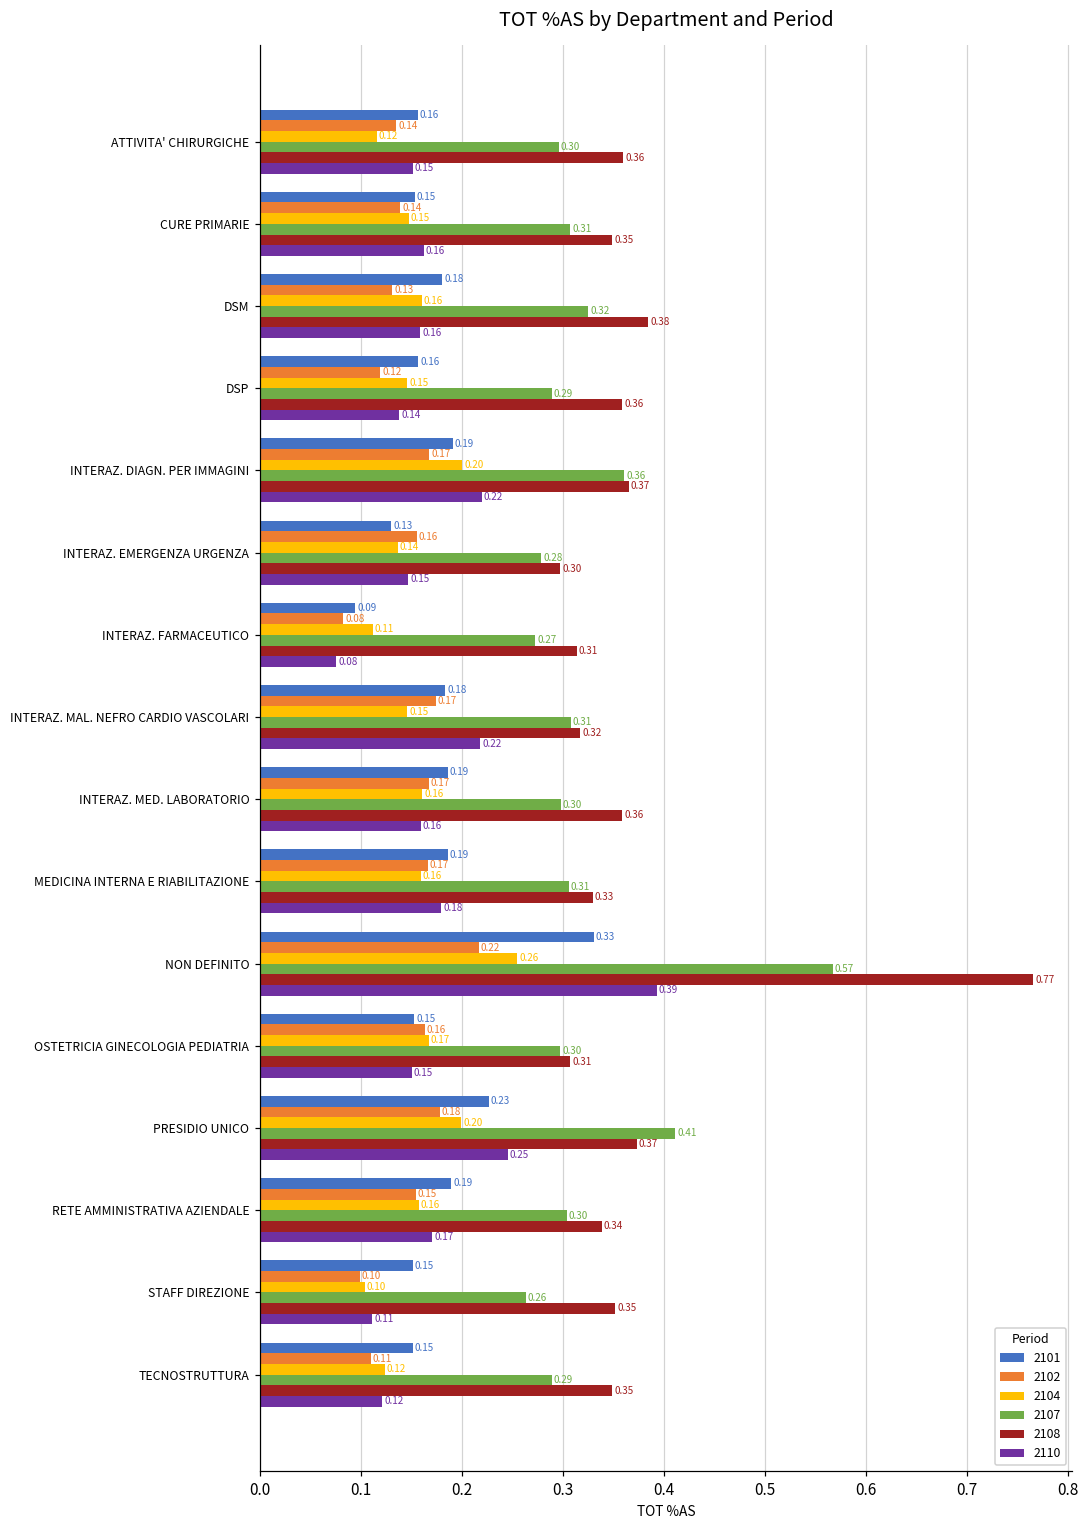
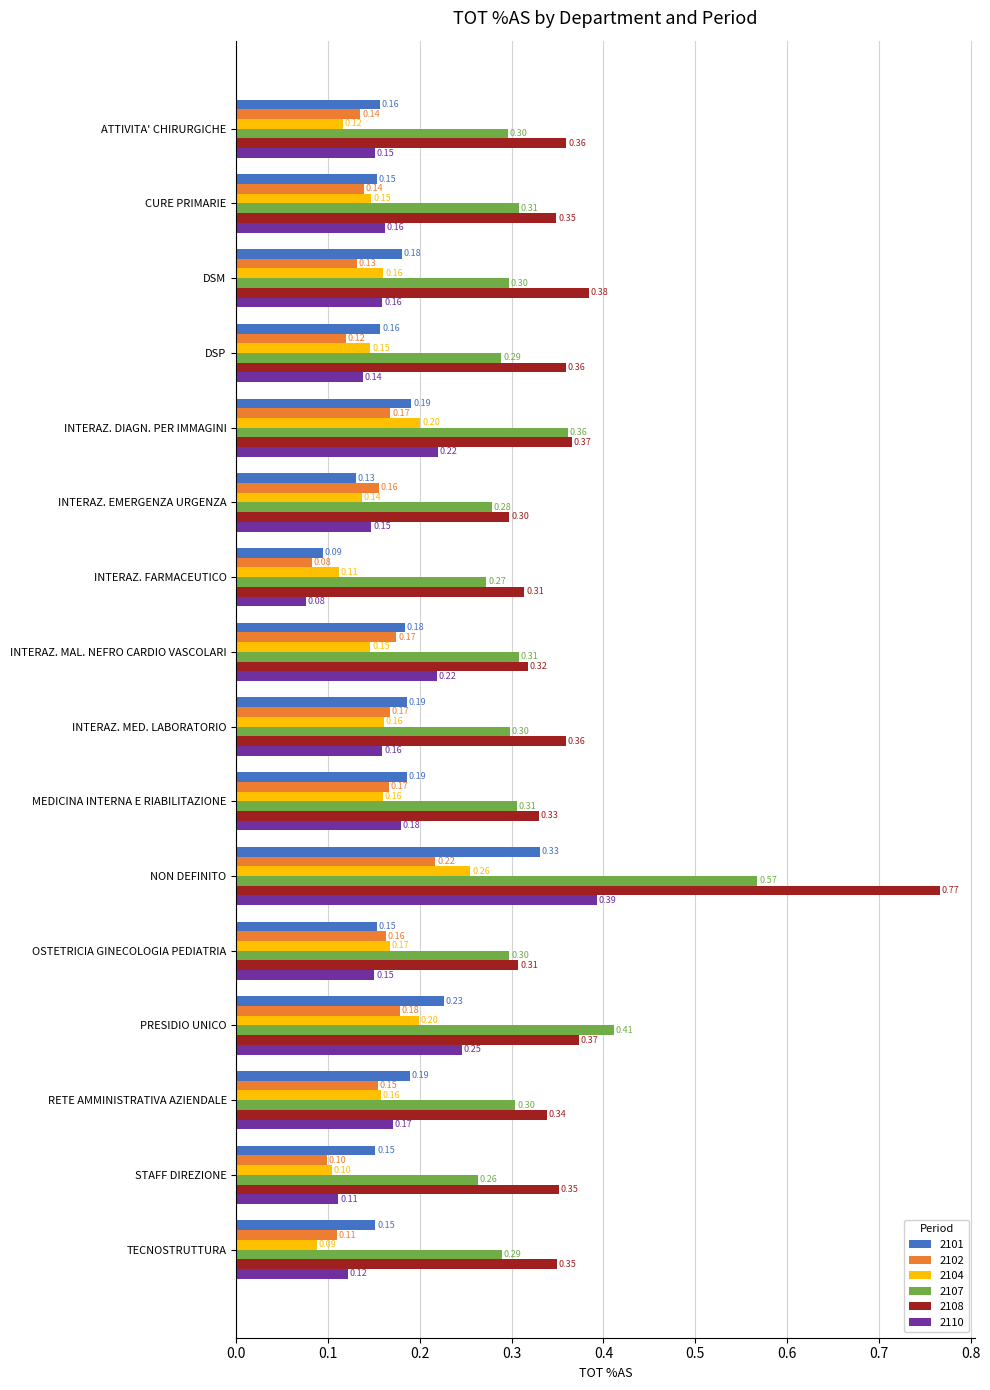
  {
    "2101": {
      "ATTIVITA' CHIRURGICHE": 0.16,
      "CURE PRIMARIE": 0.15,
      "DSM": 0.18,
      "DSP": 0.16,
      "INTERAZ. DIAGN. PER IMMAGINI": 0.19,
      "INTERAZ. EMERGENZA URGENZA": 0.13,
      "INTERAZ. FARMACEUTICO": 0.09,
      "INTERAZ. MAL. NEFRO CARDIO VASCOLARI": 0.18,
      "INTERAZ. MED. LABORATORIO": 0.19,
      "MEDICINA INTERNA E RIABILITAZIONE": 0.19,
      "NON DEFINITO": 0.33,
      "OSTETRICIA GINECOLOGIA PEDIATRIA": 0.15,
      "PRESIDIO UNICO": 0.23,
      "RETE AMMINISTRATIVA AZIENDALE": 0.19,
      "STAFF DIREZIONE": 0.15,
      "TECNOSTRUTTURA": 0.15
    },
    "2102": {
      "ATTIVITA' CHIRURGICHE": 0.14,
      "CURE PRIMARIE": 0.14,
      "DSM": 0.13,
      "DSP": 0.12,
      "INTERAZ. DIAGN. PER IMMAGINI": 0.17,
      "INTERAZ. EMERGENZA URGENZA": 0.16,
      "INTERAZ. FARMACEUTICO": 0.08,
      "INTERAZ. MAL. NEFRO CARDIO VASCOLARI": 0.17,
      "INTERAZ. MED. LABORATORIO": 0.17,
      "MEDICINA INTERNA E RIABILITAZIONE": 0.17,
      "NON DEFINITO": 0.22,
      "OSTETRICIA GINECOLOGIA PEDIATRIA": 0.16,
      "PRESIDIO UNICO": 0.18,
      "RETE AMMINISTRATIVA AZIENDALE": 0.15,
      "STAFF DIREZIONE": 0.10,
      "TECNOSTRUTTURA": 0.11
    },
    "2104": {
      "ATTIVITA' CHIRURGICHE": 0.12,
      "CURE PRIMARIE": 0.15,
      "DSM": 0.16,
      "DSP": 0.15,
      "INTERAZ. DIAGN. PER IMMAGINI": 0.20,
      "INTERAZ. EMERGENZA URGENZA": 0.14,
      "INTERAZ. FARMACEUTICO": 0.11,
      "INTERAZ. MAL. NEFRO CARDIO VASCOLARI": 0.15,
      "INTERAZ. MED. LABORATORIO": 0.16,
      "MEDICINA INTERNA E RIABILITAZIONE": 0.16,
      "NON DEFINITO": 0.26,
      "OSTETRICIA GINECOLOGIA PEDIATRIA": 0.17,
      "PRESIDIO UNICO": 0.20,
      "RETE AMMINISTRATIVA AZIENDALE": 0.16,
      "STAFF DIREZIONE": 0.10,
-     "TECNOSTRUTTURA": 0.12
+     "TECNOSTRUTTURA": 0.09
    },
    "2107": {
      "ATTIVITA' CHIRURGICHE": 0.30,
      "CURE PRIMARIE": 0.31,
-     "DSM": 0.32,
+     "DSM": 0.30,
      "DSP": 0.29,
      "INTERAZ. DIAGN. PER IMMAGINI": 0.36,
      "INTERAZ. EMERGENZA URGENZA": 0.28,
      "INTERAZ. FARMACEUTICO": 0.27,
      "INTERAZ. MAL. NEFRO CARDIO VASCOLARI": 0.31,
      "INTERAZ. MED. LABORATORIO": 0.30,
      "MEDICINA INTERNA E RIABILITAZIONE": 0.31,
      "NON DEFINITO": 0.57,
      "OSTETRICIA GINECOLOGIA PEDIATRIA": 0.30,
      "PRESIDIO UNICO": 0.41,
      "RETE AMMINISTRATIVA AZIENDALE": 0.30,
      "STAFF DIREZIONE": 0.26,
      "TECNOSTRUTTURA": 0.29
    },
    "2108": {
      "ATTIVITA' CHIRURGICHE": 0.36,
      "CURE PRIMARIE": 0.35,
      "DSM": 0.38,
      "DSP": 0.36,
      "INTERAZ. DIAGN. PER IMMAGINI": 0.37,
      "INTERAZ. EMERGENZA URGENZA": 0.30,
      "INTERAZ. FARMACEUTICO": 0.31,
      "INTERAZ. MAL. NEFRO CARDIO VASCOLARI": 0.32,
      "INTERAZ. MED. LABORATORIO": 0.36,
      "MEDICINA INTERNA E RIABILITAZIONE": 0.33,
      "NON DEFINITO": 0.77,
      "OSTETRICIA GINECOLOGIA PEDIATRIA": 0.31,
      "PRESIDIO UNICO": 0.37,
      "RETE AMMINISTRATIVA AZIENDALE": 0.34,
      "STAFF DIREZIONE": 0.35,
      "TECNOSTRUTTURA": 0.35
    },
    "2110": {
      "ATTIVITA' CHIRURGICHE": 0.15,
      "CURE PRIMARIE": 0.16,
      "DSM": 0.16,
      "DSP": 0.14,
      "INTERAZ. DIAGN. PER IMMAGINI": 0.22,
      "INTERAZ. EMERGENZA URGENZA": 0.15,
      "INTERAZ. FARMACEUTICO": 0.08,
      "INTERAZ. MAL. NEFRO CARDIO VASCOLARI": 0.22,
      "INTERAZ. MED. LABORATORIO": 0.16,
      "MEDICINA INTERNA E RIABILITAZIONE": 0.18,
      "NON DEFINITO": 0.39,
      "OSTETRICIA GINECOLOGIA PEDIATRIA": 0.15,
      "PRESIDIO UNICO": 0.25,
      "RETE AMMINISTRATIVA AZIENDALE": 0.17,
      "STAFF DIREZIONE": 0.11,
      "TECNOSTRUTTURA": 0.12
    }
  }
